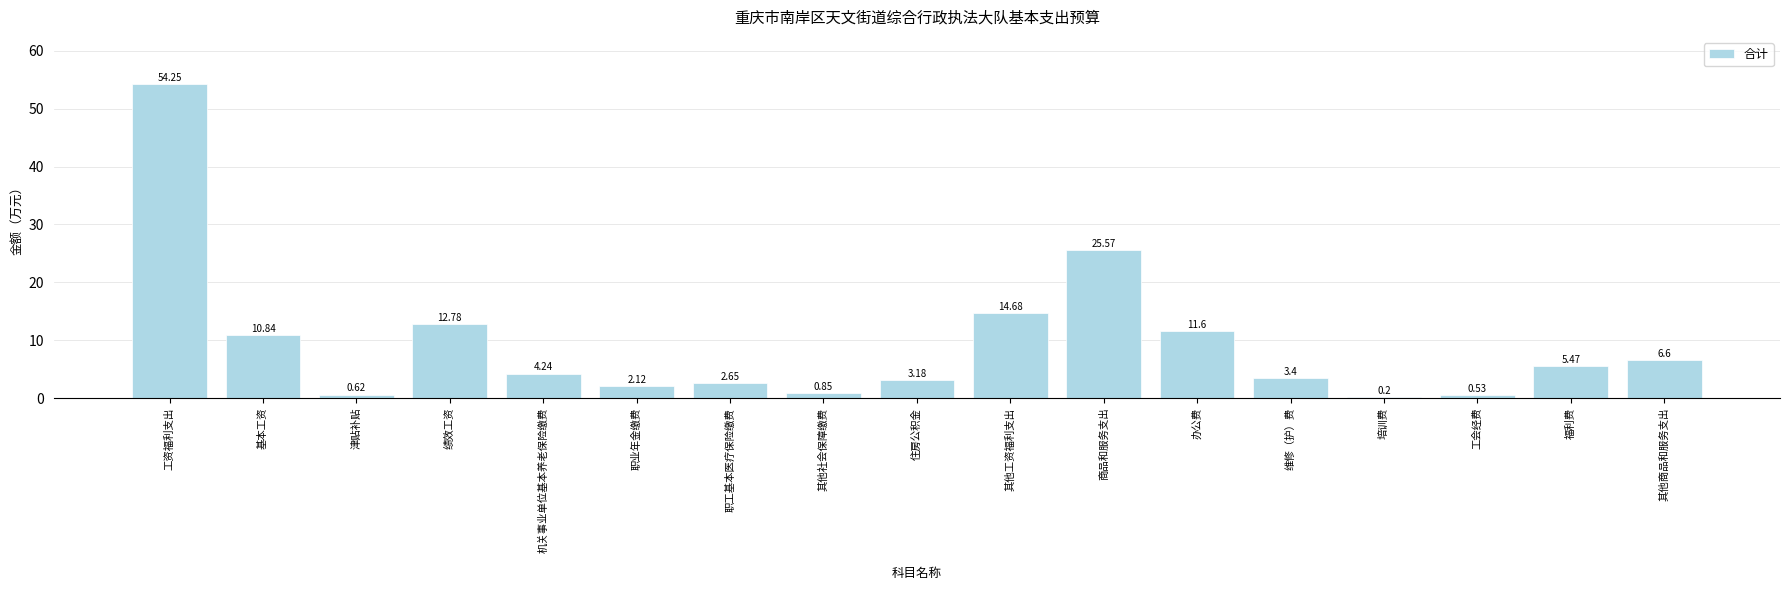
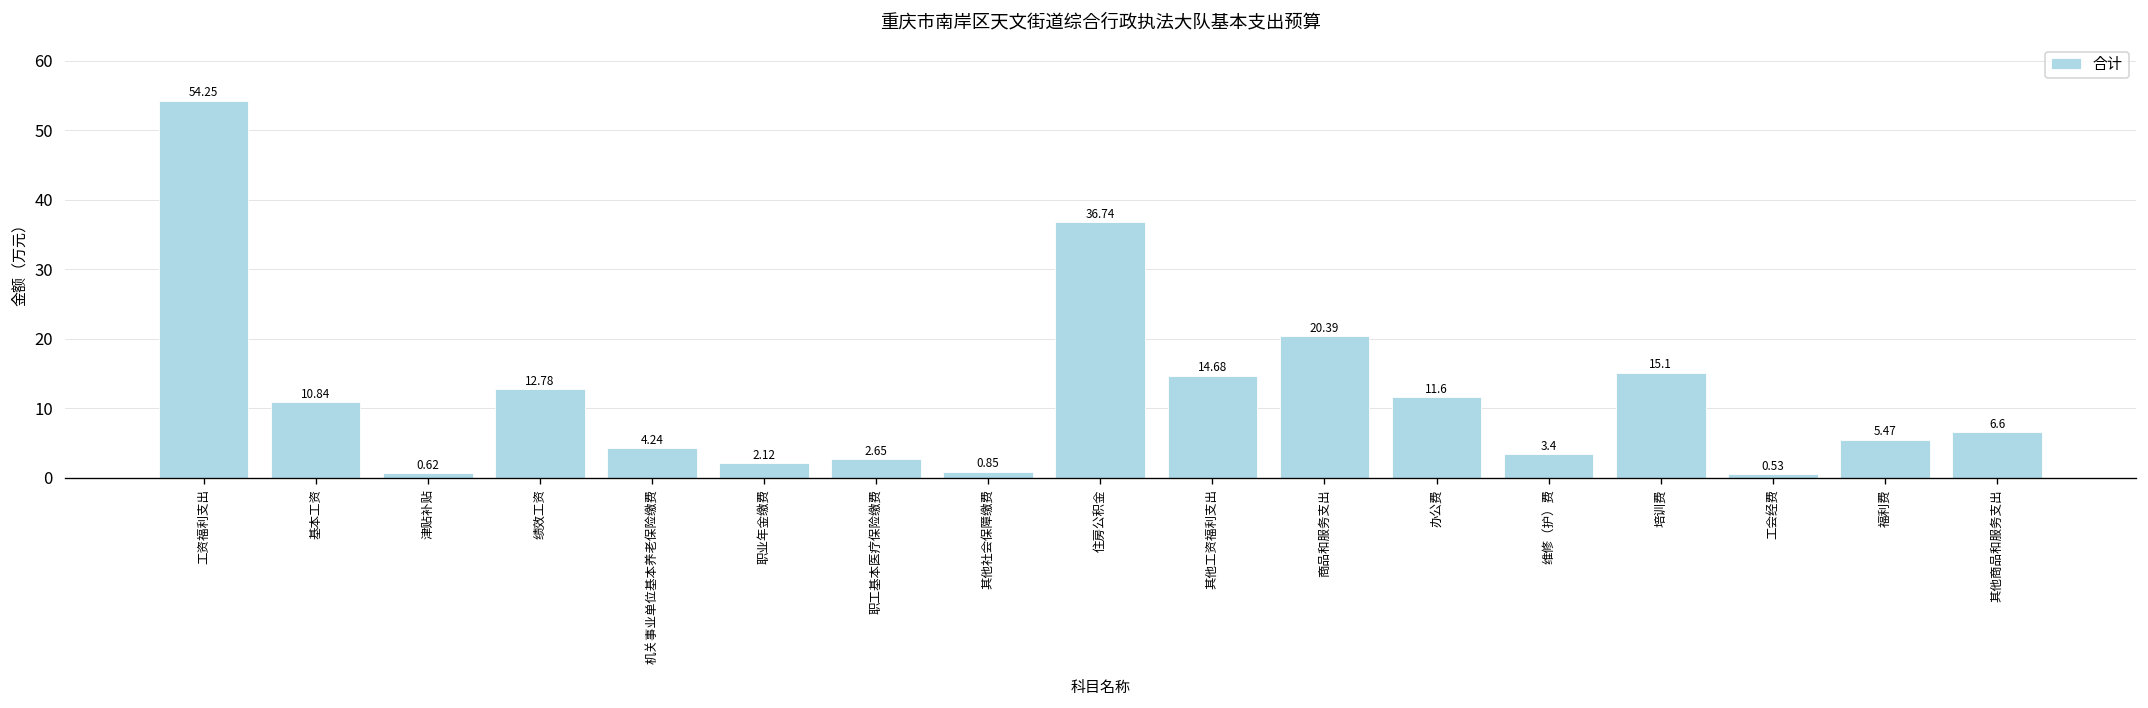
  {
    "工资福利支出": 54.25,
    "基本工资": 10.84,
    "津贴补贴": 0.62,
    "绩效工资": 12.78,
    "机关事业单位基本养老保险缴费": 4.24,
    "职业年金缴费": 2.12,
    "职工基本医疗保险缴费": 2.65,
    "其他社会保障缴费": 0.85,
-   "住房公积金": 3.18,
+   "住房公积金": 36.74,
    "其他工资福利支出": 14.68,
-   "商品和服务支出": 25.57,
+   "商品和服务支出": 20.39,
    "办公费": 11.6,
    "维修（护）费": 3.4,
-   "培训费": 0.2,
+   "培训费": 15.1,
    "工会经费": 0.53,
    "福利费": 5.47,
    "其他商品和服务支出": 6.6
  }
